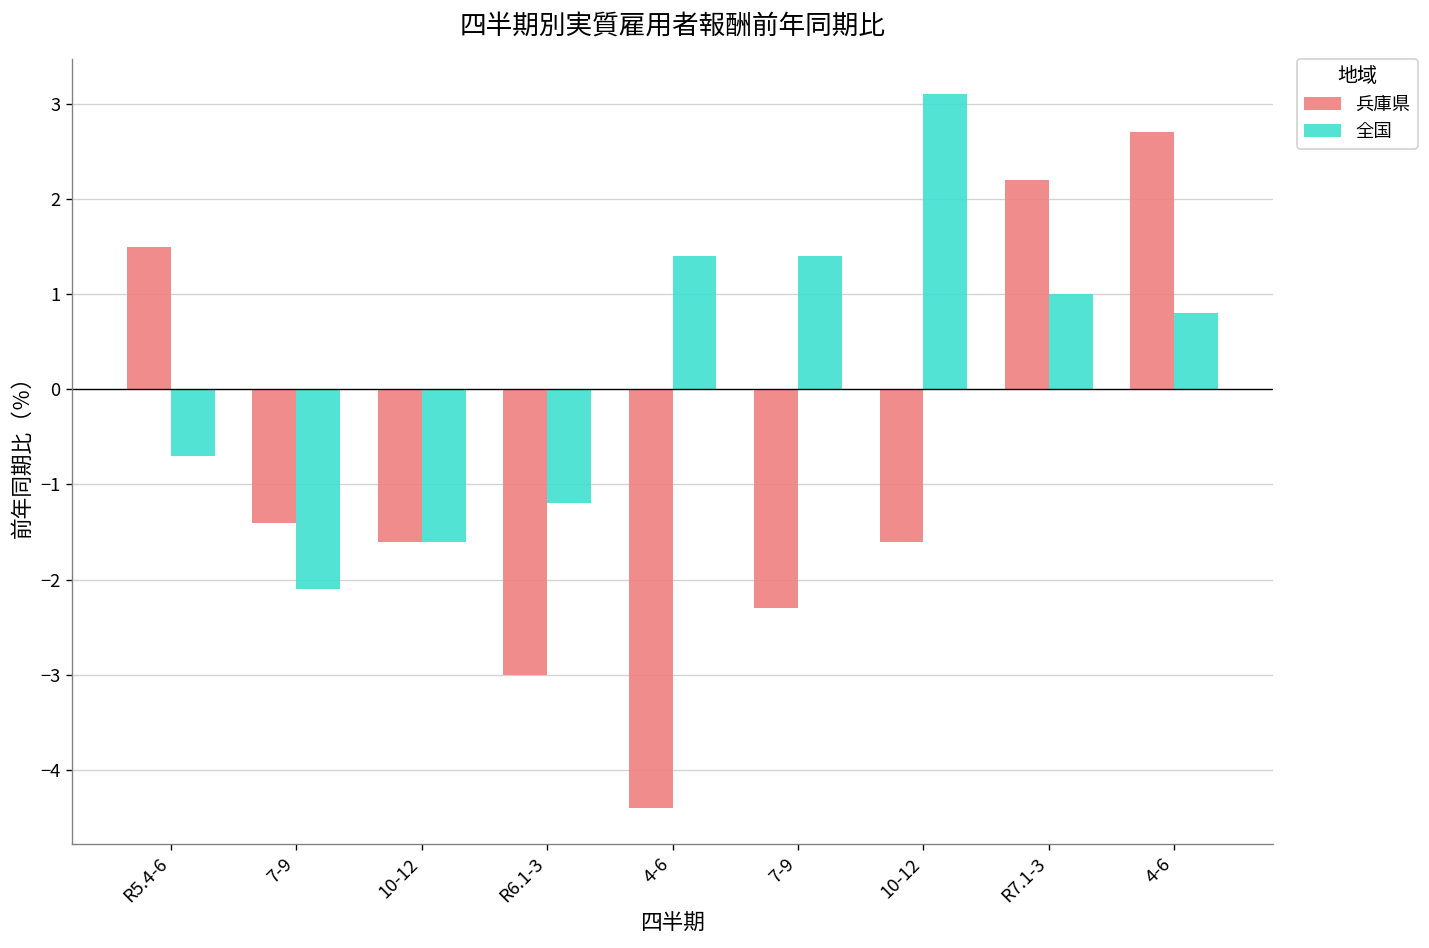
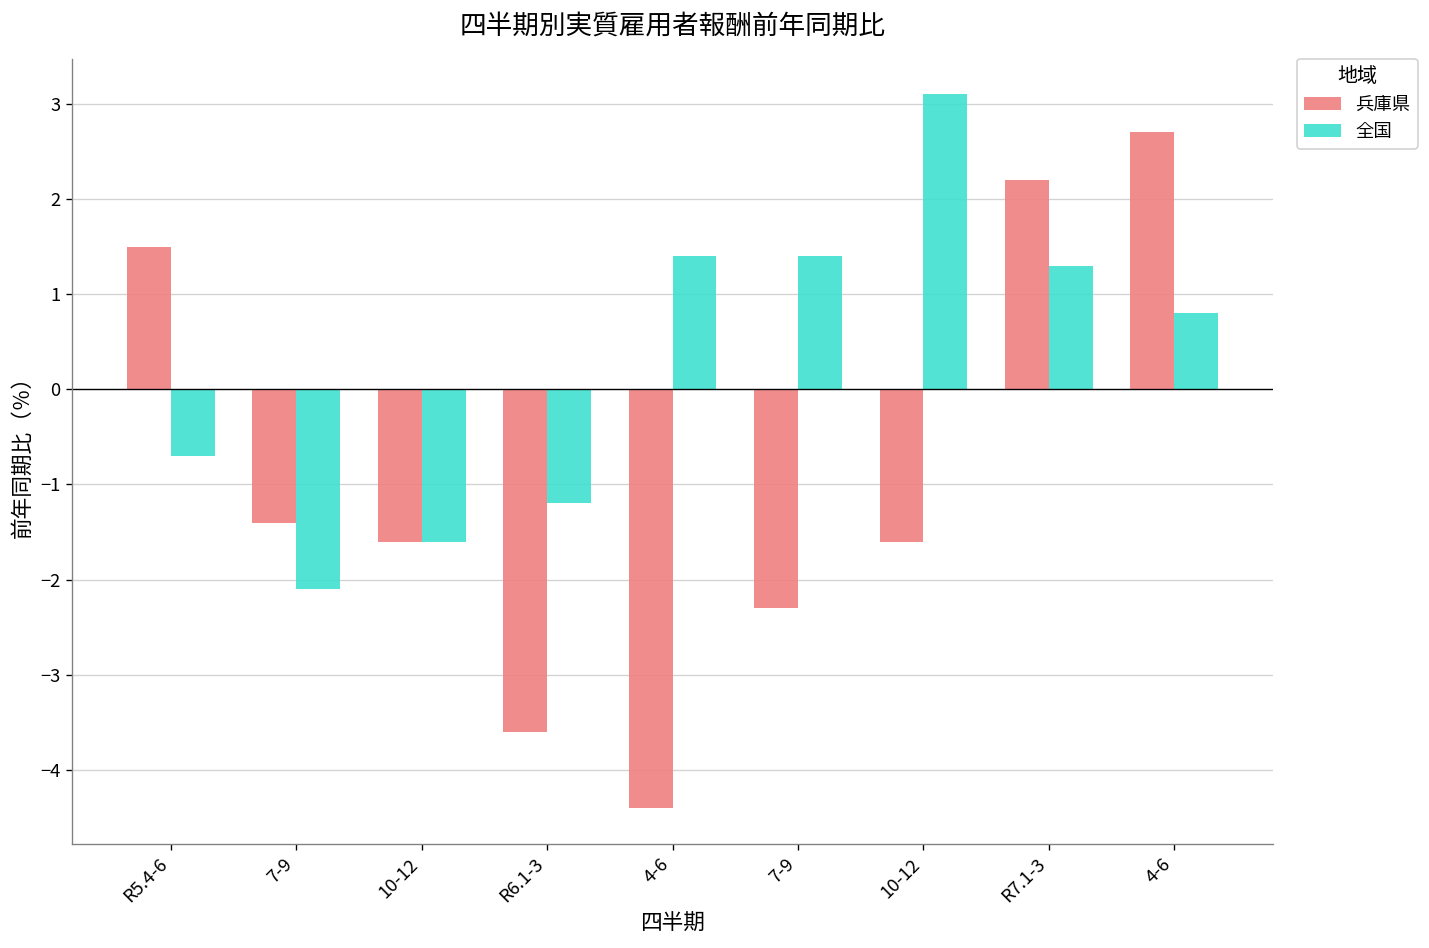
  {
    "兵庫県": {
      "R5.4-6": 1.5,
-     "R6.1-3": -3.0,
+     "R6.1-3": -3.6,
      "R7.1-3": 2.2
    },
    "全国": {
      "R5.4-6": -0.7,
      "R6.1-3": -1.2,
-     "R7.1-3": 1.0
+     "R7.1-3": 1.3
    }
  }
